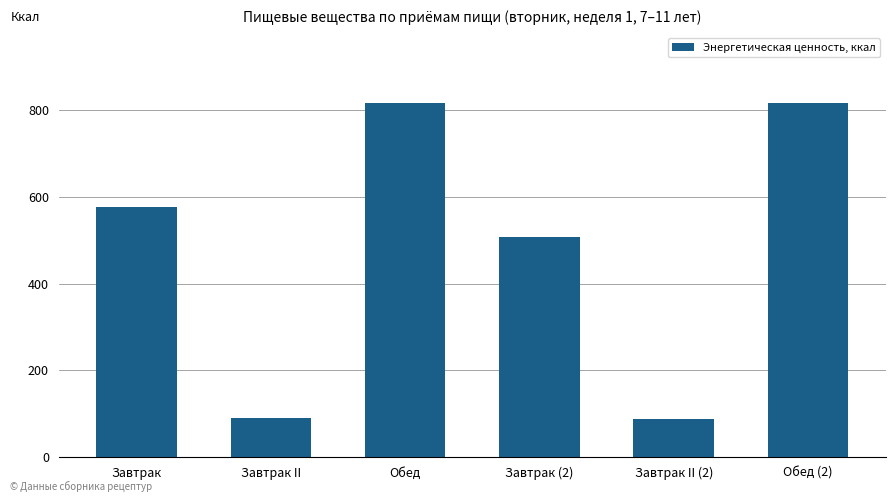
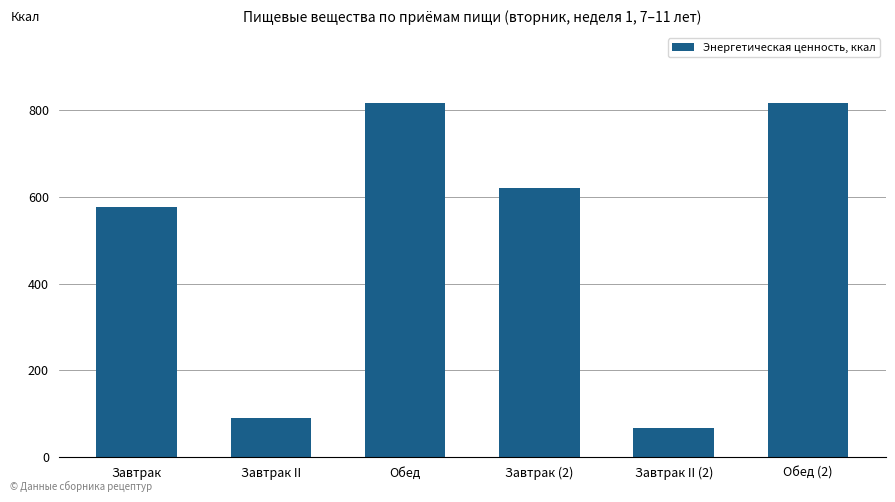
  {
    "Завтрак": 580,
    "Завтрак II": 90,
    "Обед": 820,
-   "Завтрак (2)": 510,
-   "Завтрак II (2)": 90,
+   "Завтрак (2)": 620,
+   "Завтрак II (2)": 70,
    "Обед (2)": 820
  }
